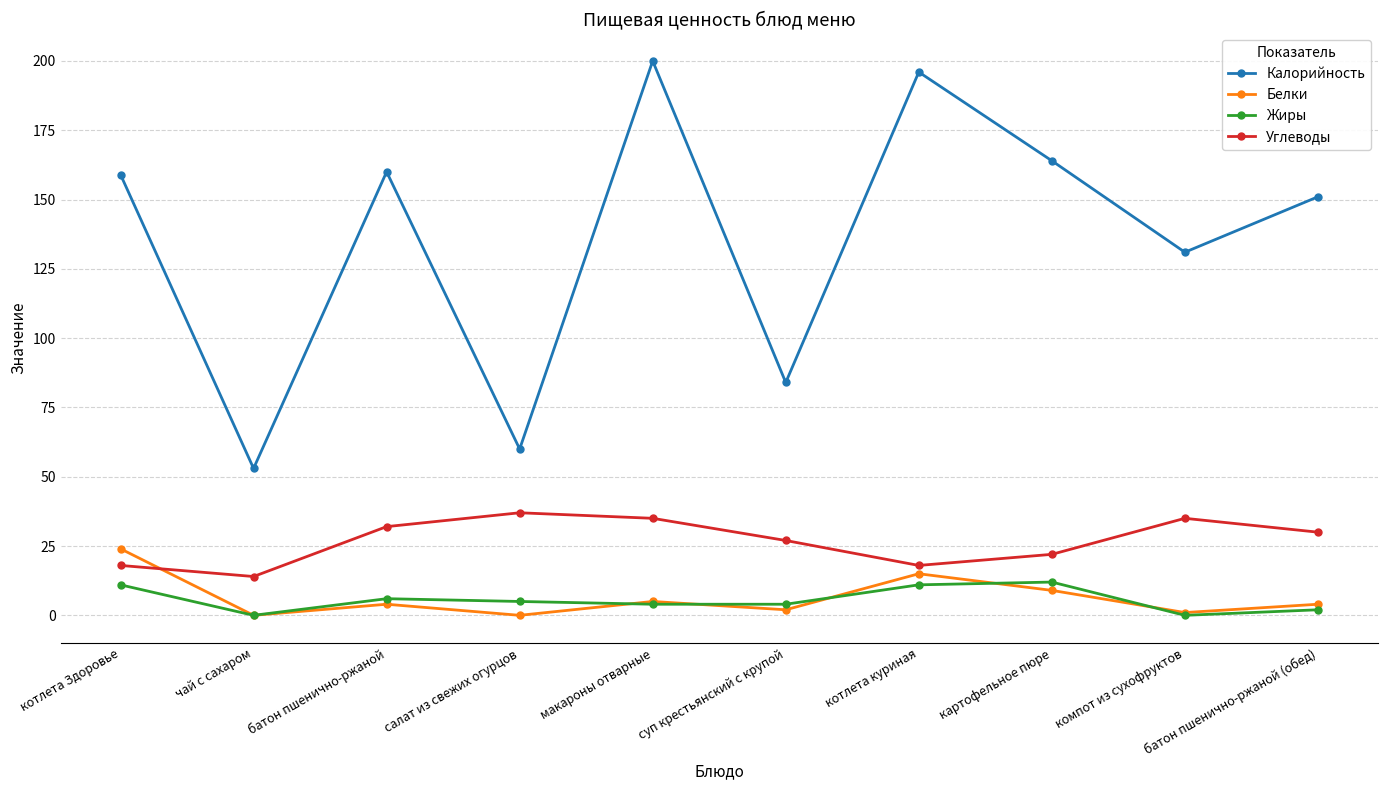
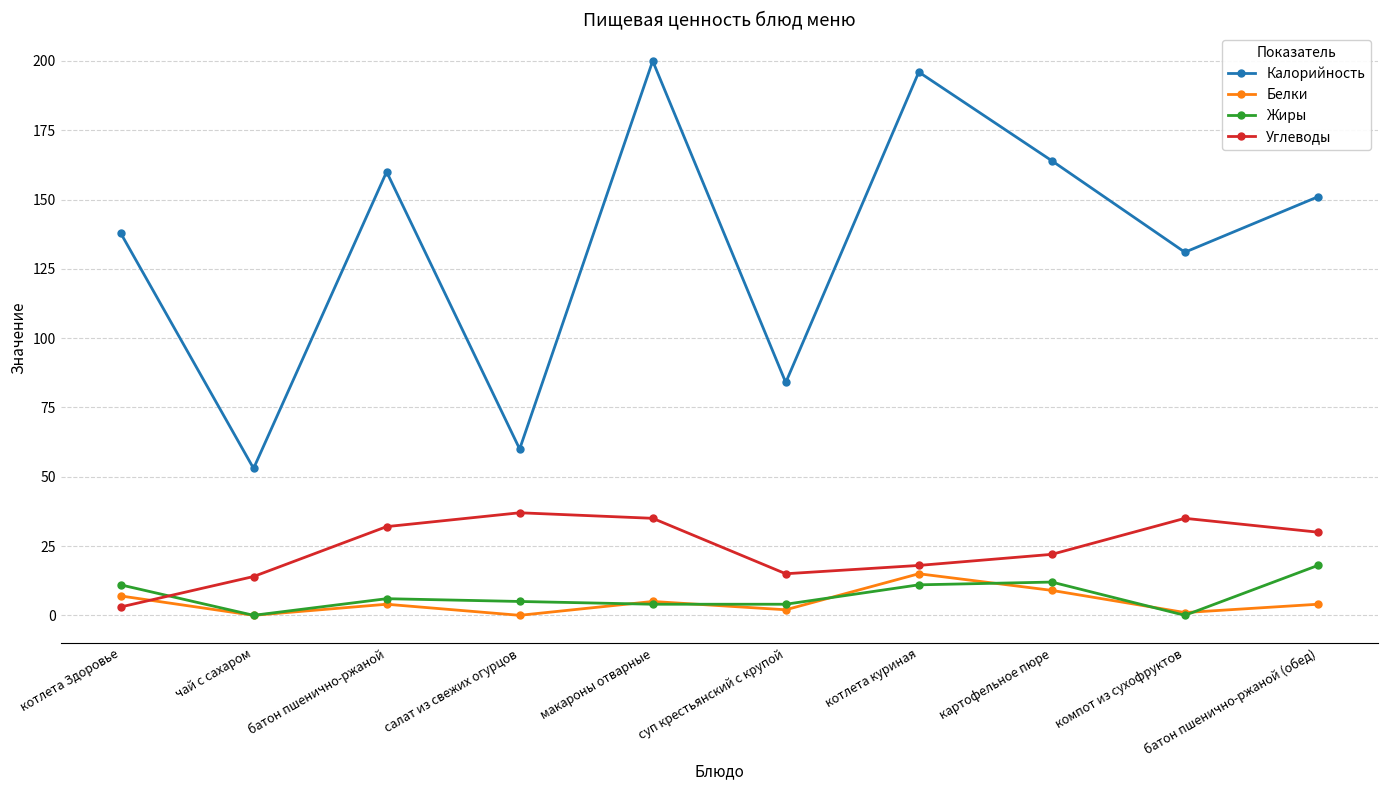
  {
    "Калорийность": {
-     "котлета Здоровье": 159,
+     "котлета Здоровье": 138,
      "чай с сахаром": 53,
      "батон пшенично-ржаной": 160,
      "салат из свежих огурцов": 60,
      "макароны отварные": 200,
      "суп крестьянский с крупой": 84,
      "котлета куриная": 196,
      "картофельное пюре": 164,
      "компот из сухофруктов": 131,
      "батон пшенично-ржаной (обед)": 151
    },
    "Белки": {
-     "котлета Здоровье": 24,
+     "котлета Здоровье": 7,
      "батон пшенично-ржаной": 4,
      "салат из свежих огурцов": 0,
      "макароны отварные": 5,
      "суп крестьянский с крупой": 2,
      "котлета куриная": 15,
      "картофельное пюре": 9,
      "компот из сухофруктов": 1,
      "батон пшенично-ржаной (обед)": 4
    },
    "Жиры": {
      "котлета Здоровье": 11,
      "батон пшенично-ржаной": 6,
      "салат из свежих огурцов": 5,
      "макароны отварные": 4,
      "суп крестьянский с крупой": 4,
      "котлета куриная": 11,
      "картофельное пюре": 12,
      "компот из сухофруктов": 0,
-     "батон пшенично-ржаной (обед)": 2
+     "батон пшенично-ржаной (обед)": 18
    },
    "Углеводы": {
-     "котлета Здоровье": 18,
+     "котлета Здоровье": 3,
      "чай с сахаром": 14,
      "батон пшенично-ржаной": 32,
      "салат из свежих огурцов": 37,
      "макароны отварные": 35,
-     "суп крестьянский с крупой": 27,
+     "суп крестьянский с крупой": 15,
      "котлета куриная": 18,
      "картофельное пюре": 22,
      "компот из сухофруктов": 35,
      "батон пшенично-ржаной (обед)": 30
    }
  }
